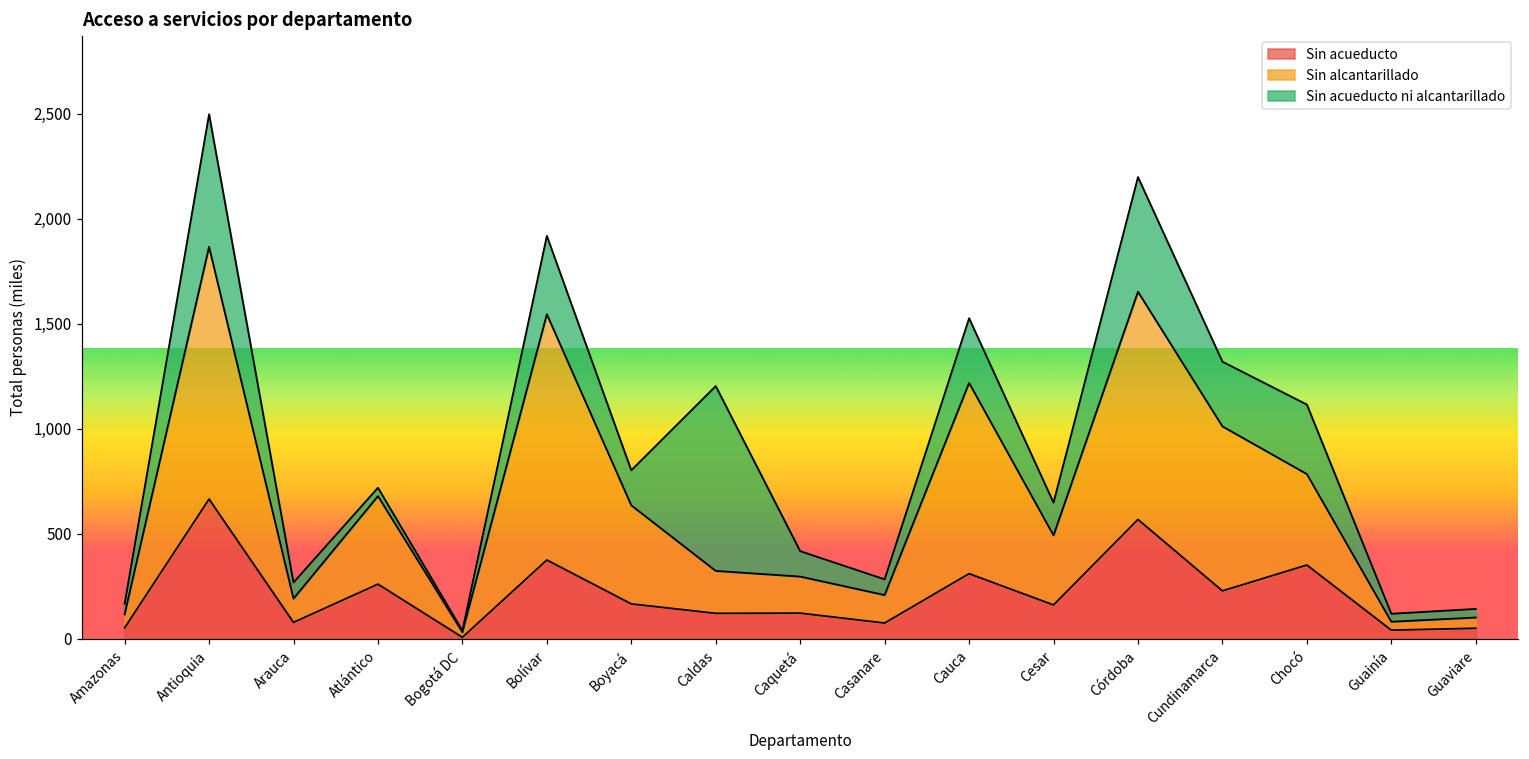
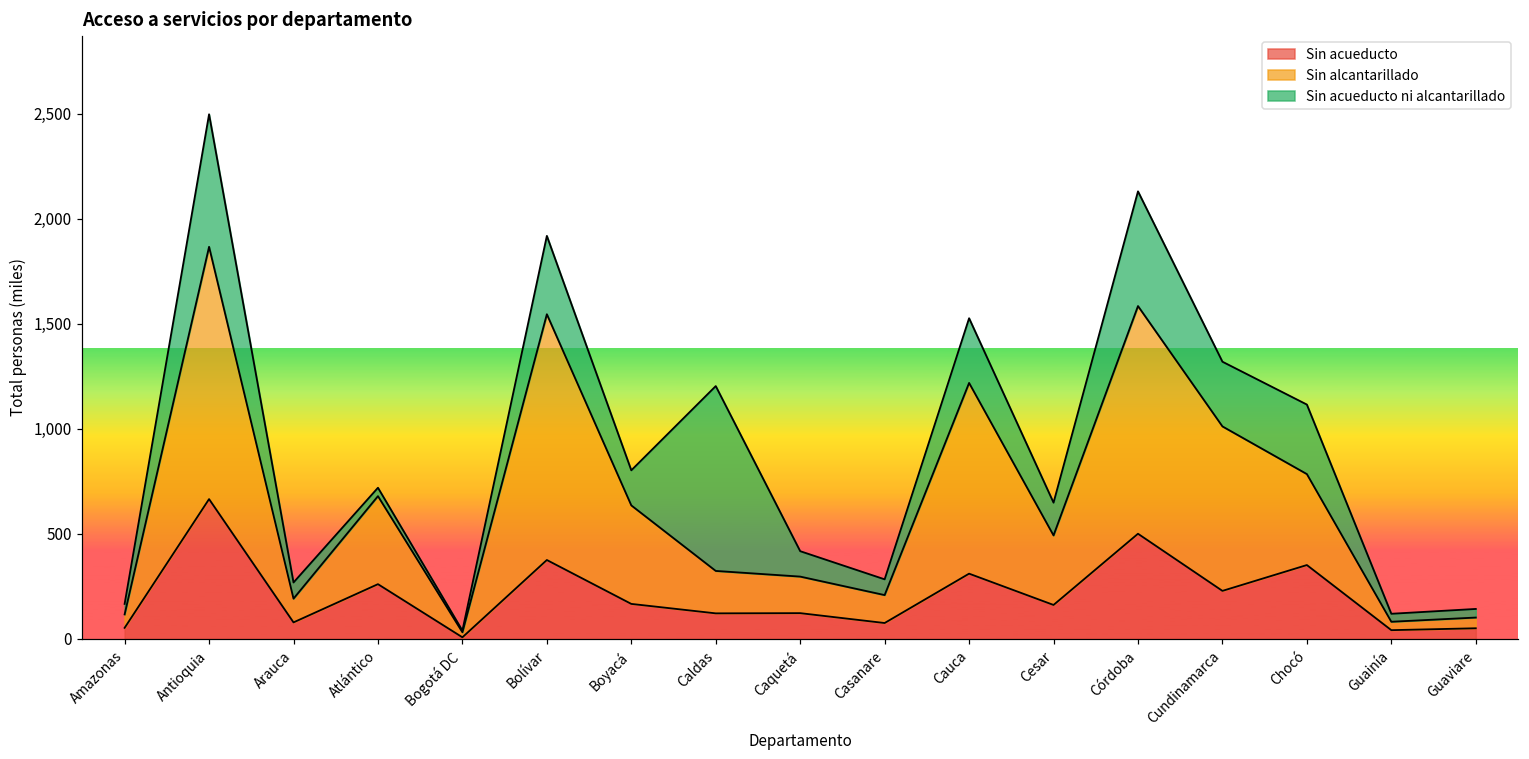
  {
    "Sin acueducto": {
      "Amazonas": "50",
      "Antioquia": "670",
      "Arauca": "80",
      "Atlántico": "260",
      "Bogotá DC": "10",
      "Bolívar": "380",
      "Boyacá": "170",
      "Caldas": "120",
      "Caquetá": "120",
      "Casanare": "80",
      "Cauca": "310",
      "Cesar": "160",
-     "Córdoba": "570",
+     "Córdoba": "500",
      "Cundinamarca": "230",
      "Chocó": "350",
      "Guainía": "40",
      "Guaviare": "50"
    },
    "Sin alcantarillado": {
      "Amazonas": "60",
      "Antioquia": "1,200",
      "Arauca": "110",
      "Atlántico": "420",
      "Bolívar": "1,170",
      "Boyacá": "470",
      "Caldas": "200",
      "Caquetá": "170",
      "Casanare": "130",
      "Cauca": "910",
      "Cesar": "330",
      "Córdoba": "1,080",
      "Cundinamarca": "780",
      "Chocó": "430",
      "Guainía": "40",
      "Guaviare": "50"
    },
    "Sin acueducto ni alcantarillado": {
      "Amazonas": "50",
      "Antioquia": "630",
      "Arauca": "80",
      "Atlántico": "40",
      "Bolívar": "370",
      "Boyacá": "170",
      "Caldas": "880",
      "Caquetá": "120",
      "Casanare": "80",
      "Cauca": "310",
      "Cesar": "160",
      "Córdoba": "550",
      "Cundinamarca": "310",
      "Chocó": "330",
      "Guainía": "40",
      "Guaviare": "40"
    }
  }
